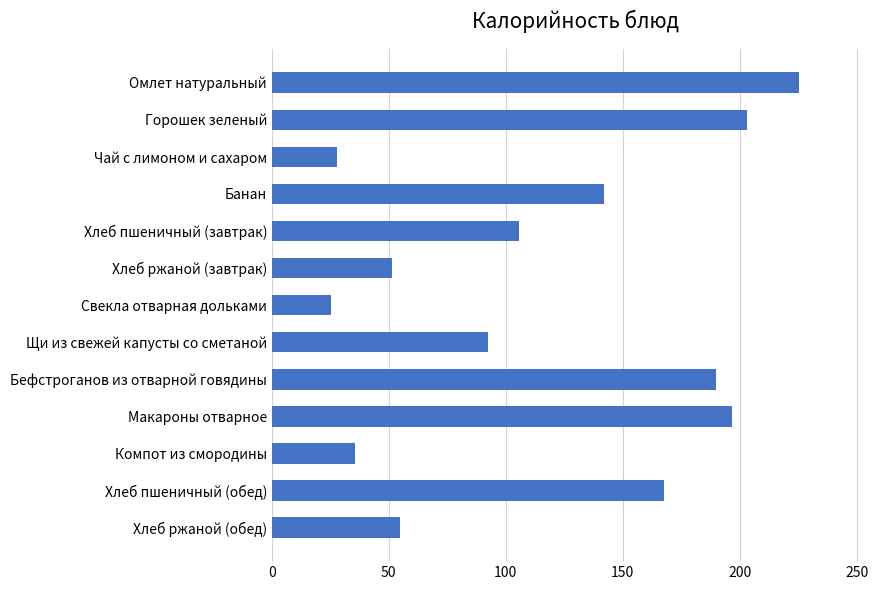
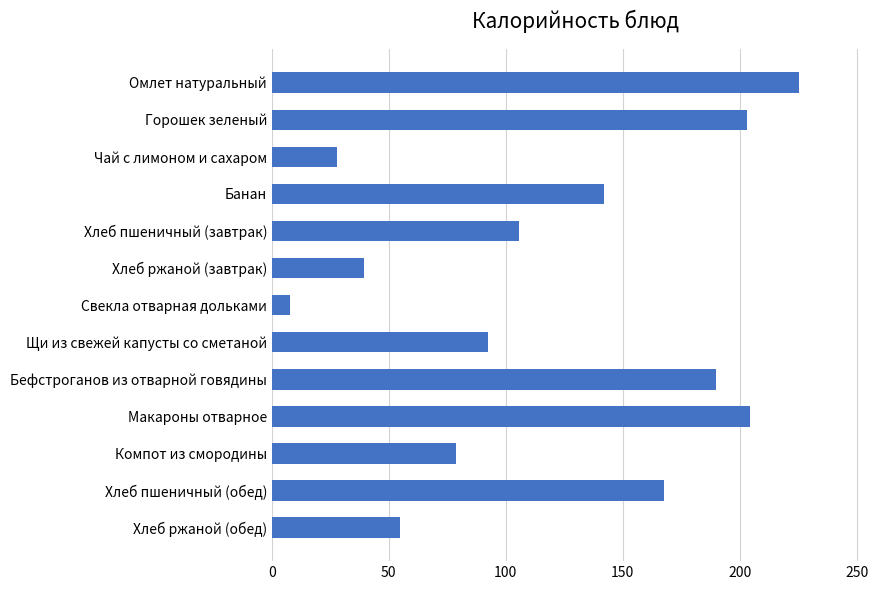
  {
    "Омлет натуральный": 226,
    "Горошек зеленый": 203,
    "Чай с лимоном и сахаром": 28,
    "Банан": 142,
    "Хлеб пшеничный (завтрак)": 106,
-   "Хлеб ржаной (завтрак)": 51,
-   "Свекла отварная дольками": 25,
+   "Хлеб ржаной (завтрак)": 39,
+   "Свекла отварная дольками": 8,
    "Щи из свежей капусты со сметаной": 92,
    "Бефстроганов из отварной говядины": 190,
-   "Макароны отварное": 197,
-   "Компот из смородины": 36,
+   "Макароны отварное": 204,
+   "Компот из смородины": 79,
    "Хлеб пшеничный (обед)": 168,
    "Хлеб ржаной (обед)": 55
  }
